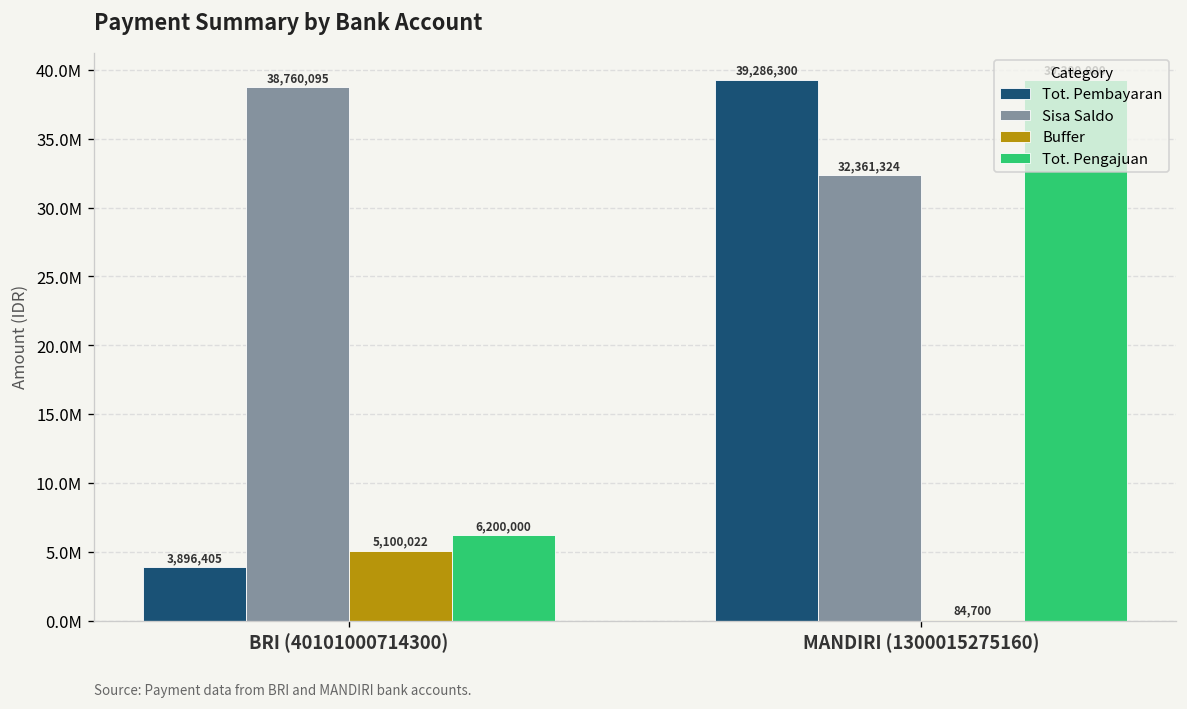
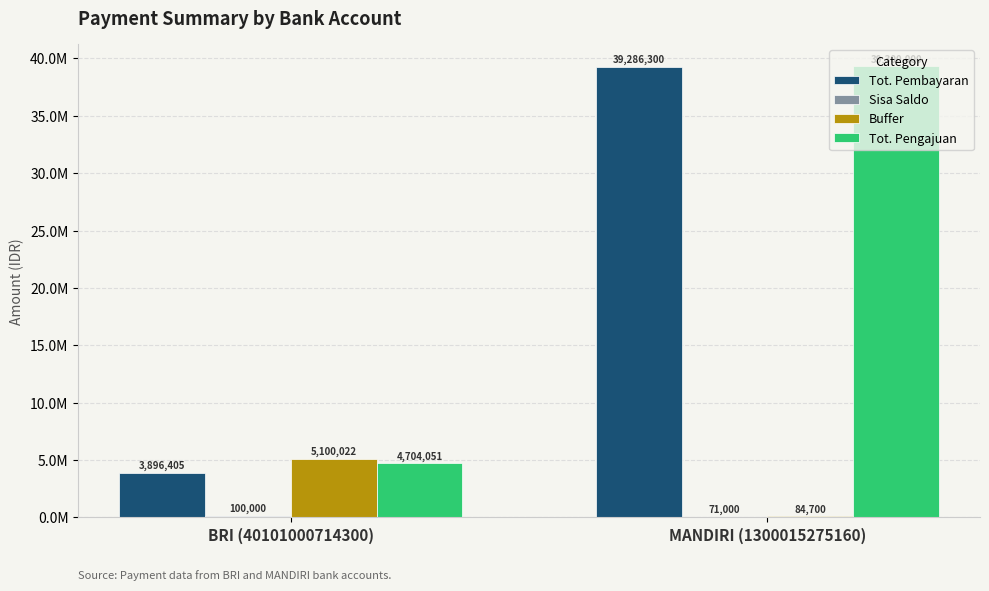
  {
    "Tot. Pembayaran": {
      "BRI (40101000714300)": "3,896,405",
      "MANDIRI (1300015275160)": "39,286,300"
    },
    "Sisa Saldo": {
-     "BRI (40101000714300)": "38,760,095",
-     "MANDIRI (1300015275160)": "32,361,324"
+     "BRI (40101000714300)": "100,000",
+     "MANDIRI (1300015275160)": "71,000"
    },
    "Buffer": {
      "BRI (40101000714300)": "5,100,022",
      "MANDIRI (1300015275160)": "84,700"
    },
    "Tot. Pengajuan": {
-     "BRI (40101000714300)": "6,200,000"
+     "BRI (40101000714300)": "4,704,051"
    }
  }
